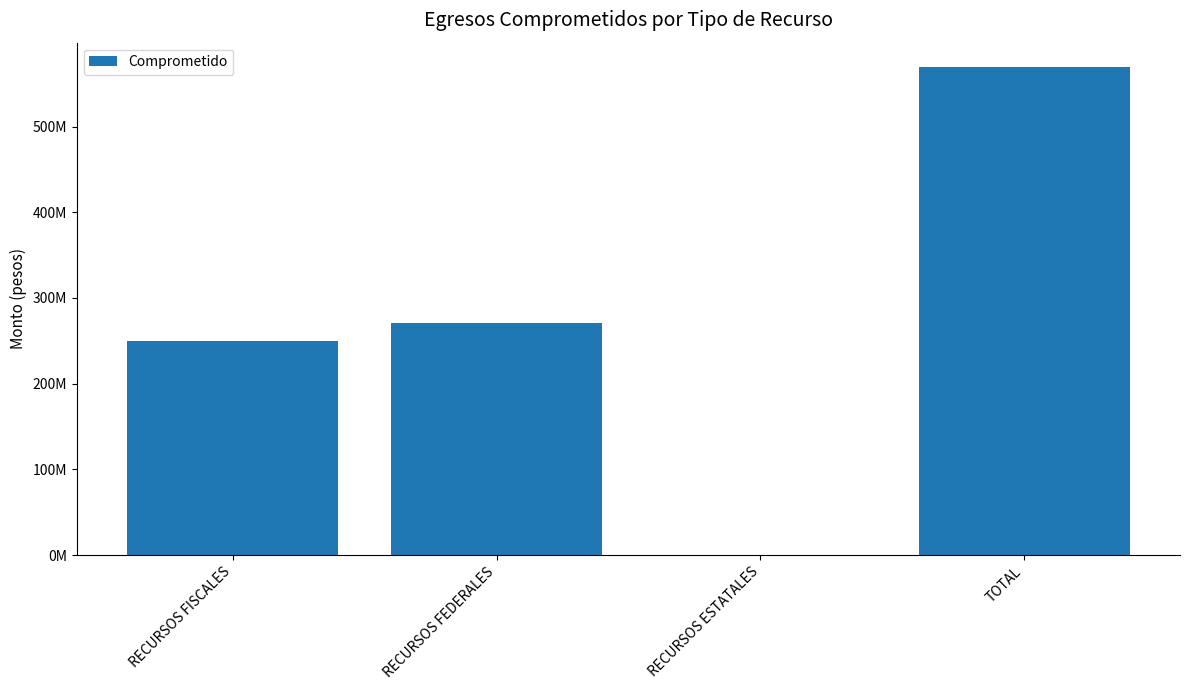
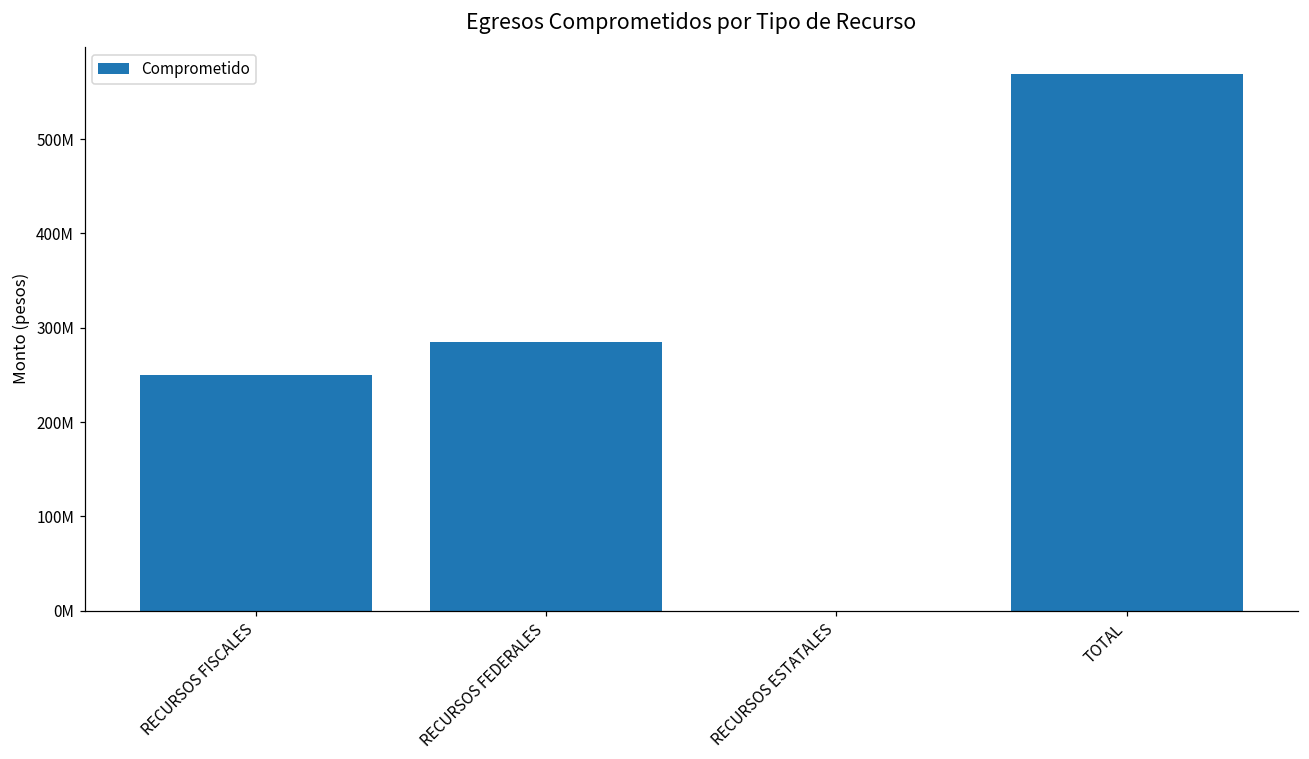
  {
    "RECURSOS FISCALES": 250000000,
-   "RECURSOS FEDERALES": 270000000,
+   "RECURSOS FEDERALES": 280000000,
    "RECURSOS ESTATALES": 0,
    "TOTAL": 570000000
  }
